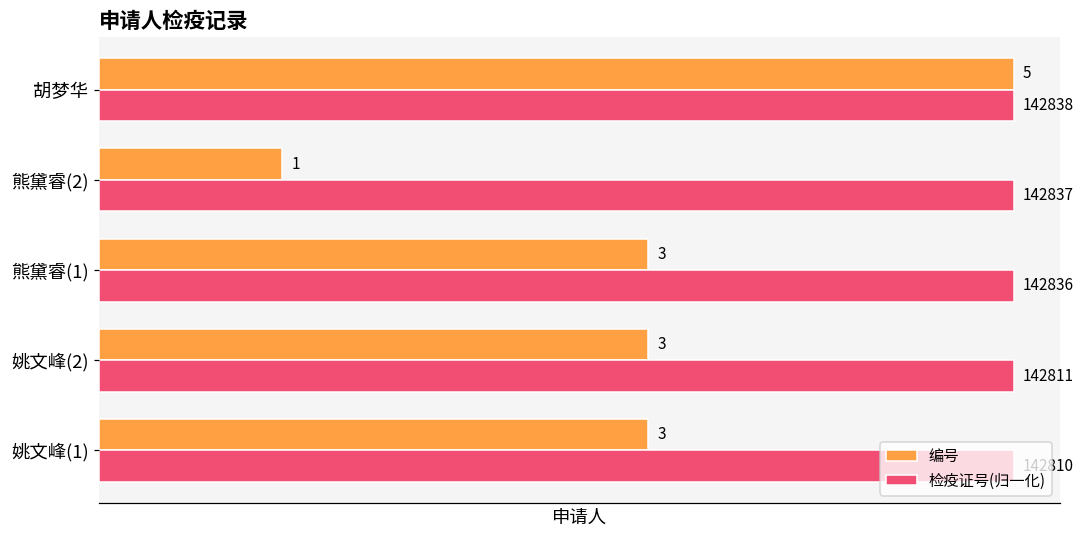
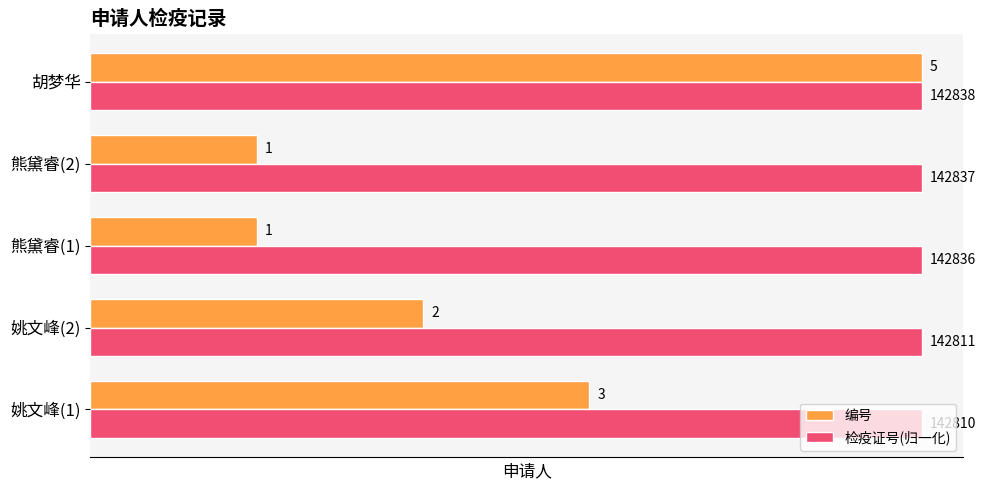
  {
    "编号": {
      "胡梦华": 5,
      "熊黛睿(2)": 1,
-     "熊黛睿(1)": 3,
-     "姚文峰(2)": 3,
+     "熊黛睿(1)": 1,
+     "姚文峰(2)": 2,
      "姚文峰(1)": 3
    }
  }
